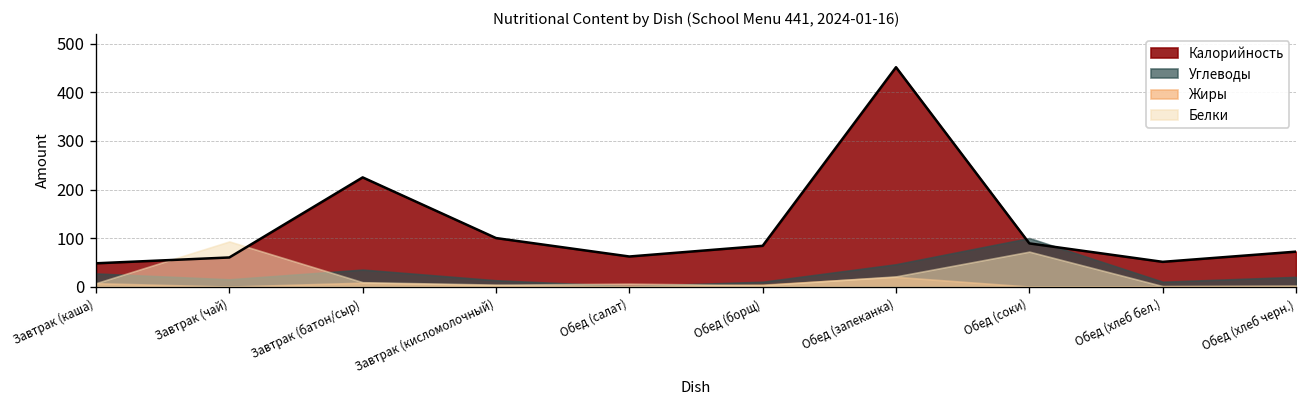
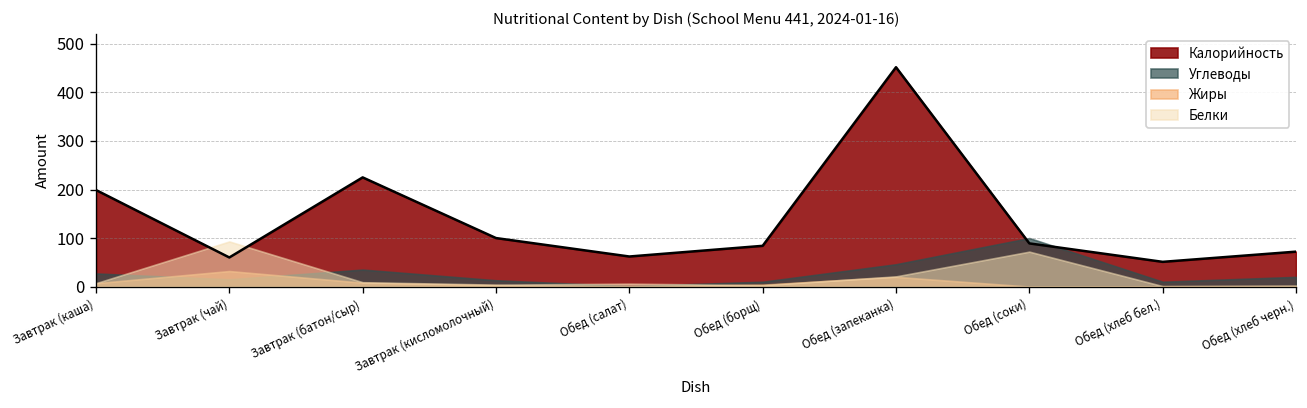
  {
    "Калорийность": {
-     "Завтрак (каша)": 50,
+     "Завтрак (каша)": 200,
      "Завтрак (чай)": 60,
      "Завтрак (батон/сыр)": 230,
      "Завтрак (кисломолочный)": 100,
      "Обед (салат)": 60,
      "Обед (борщ)": 80,
      "Обед (запеканка)": 450,
      "Обед (соки)": 90,
      "Обед (хлеб бел.)": 50,
      "Обед (хлеб черн.)": 70
    },
    "Углеводы": {
      "Завтрак (каша)": 30,
      "Завтрак (чай)": 20,
      "Завтрак (батон/сыр)": 40,
      "Завтрак (кисломолочный)": 10,
      "Обед (запеканка)": 50,
      "Обед (соки)": 100,
      "Обед (хлеб бел.)": 10,
      "Обед (хлеб черн.)": 20
    },
    "Жиры": {
-     "Завтрак (чай)": 0,
+     "Завтрак (чай)": 30,
      "Обед (соки)": 0
    },
    "Белки": {
      "Завтрак (чай)": 90,
      "Обед (соки)": 70
    }
  }
